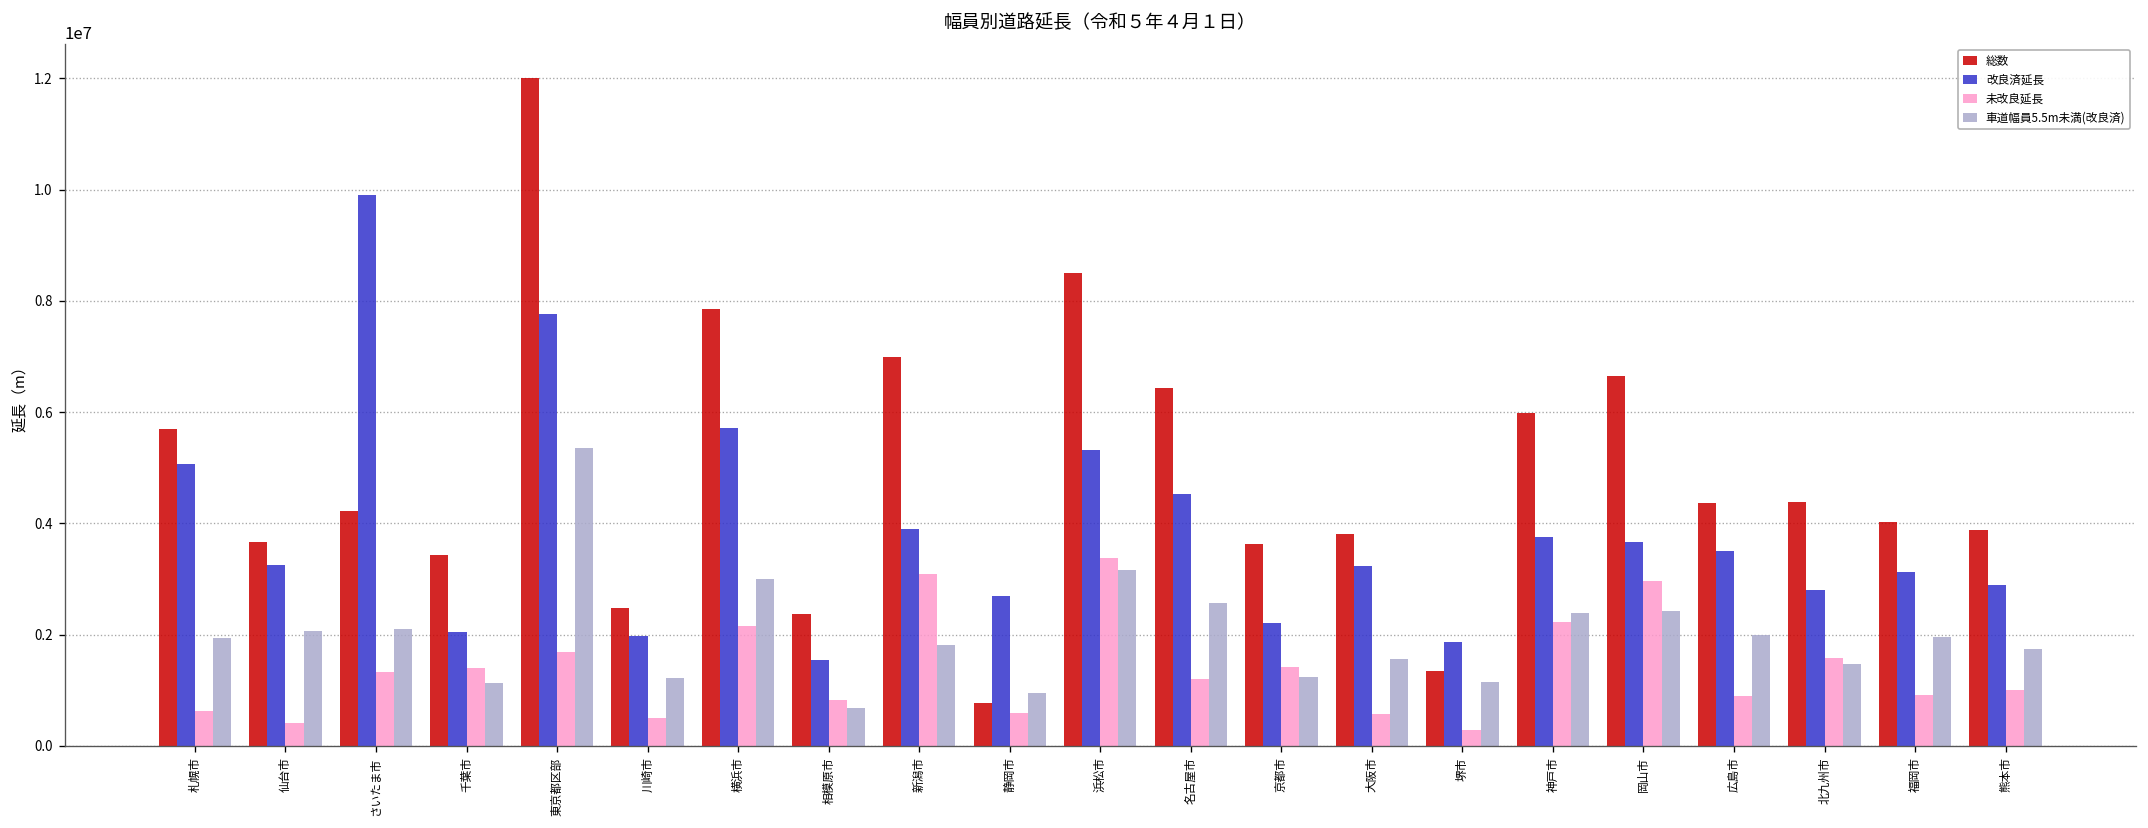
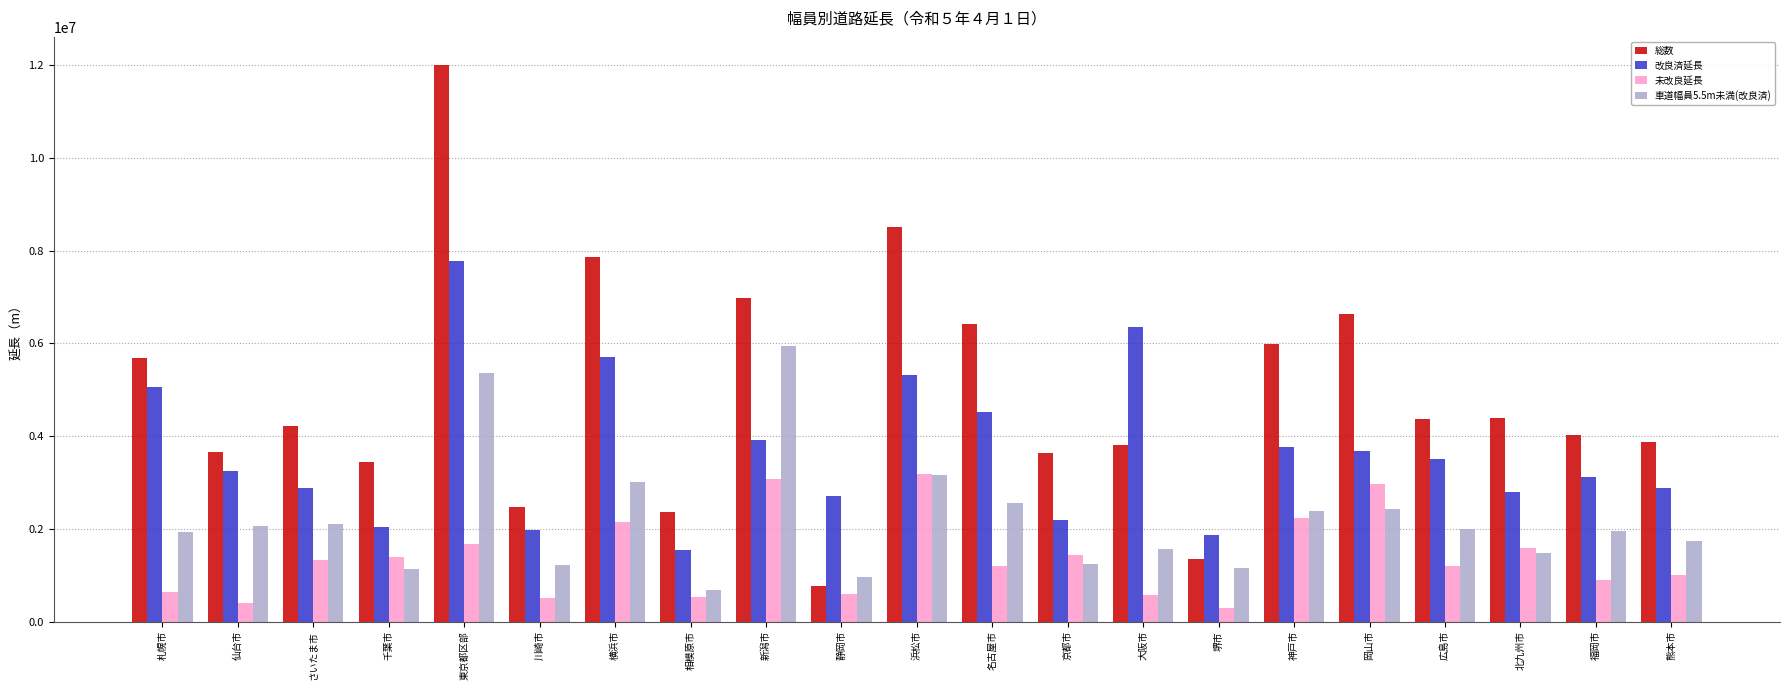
  {
    "総数": {
      "札幌市": 5700000,
      "仙台市": 3700000,
      "さいたま市": 4200000,
      "千葉市": 3400000,
      "東京都区部": 12000000,
      "川崎市": 2500000,
      "横浜市": 7900000,
      "相模原市": 2400000,
      "新潟市": 7000000,
      "静岡市": 800000,
      "浜松市": 8500000,
      "名古屋市": 6400000,
      "京都市": 3600000,
      "大阪市": 3800000,
      "堺市": 1400000,
      "神戸市": 6000000,
      "岡山市": 6600000,
      "広島市": 4400000,
      "北九州市": 4400000,
      "福岡市": 4000000,
      "熊本市": 3900000
    },
    "改良済延長": {
      "札幌市": 5100000,
      "仙台市": 3300000,
-     "さいたま市": 9900000,
+     "さいたま市": 2900000,
      "千葉市": 2000000,
      "東京都区部": 7800000,
      "川崎市": 2000000,
      "横浜市": 5700000,
      "相模原市": 1500000,
      "新潟市": 3900000,
      "静岡市": 2700000,
      "浜松市": 5300000,
      "名古屋市": 4500000,
      "京都市": 2200000,
-     "大阪市": 3200000,
+     "大阪市": 6400000,
      "堺市": 1900000,
      "神戸市": 3800000,
      "岡山市": 3700000,
      "広島市": 3500000,
      "北九州市": 2800000,
      "福岡市": 3100000,
      "熊本市": 2900000
    },
    "未改良延長": {
      "札幌市": 600000,
      "仙台市": 400000,
      "さいたま市": 1300000,
      "千葉市": 1400000,
      "東京都区部": 1700000,
      "川崎市": 500000,
      "横浜市": 2100000,
-     "相模原市": 800000,
+     "相模原市": 500000,
      "新潟市": 3100000,
      "静岡市": 600000,
-     "浜松市": 3400000,
+     "浜松市": 3200000,
      "名古屋市": 1200000,
      "京都市": 1400000,
      "大阪市": 600000,
      "堺市": 300000,
      "神戸市": 2200000,
      "岡山市": 3000000,
-     "広島市": 900000,
+     "広島市": 1200000,
      "北九州市": 1600000,
      "福岡市": 900000,
      "熊本市": 1000000
    },
    "車道幅員5.5m未満(改良済)": {
      "札幌市": 1900000,
      "仙台市": 2100000,
      "さいたま市": 2100000,
      "千葉市": 1100000,
      "東京都区部": 5400000,
      "川崎市": 1200000,
      "横浜市": 3000000,
      "相模原市": 700000,
-     "新潟市": 1800000,
+     "新潟市": 5900000,
      "静岡市": 1000000,
      "浜松市": 3200000,
      "名古屋市": 2600000,
      "京都市": 1200000,
      "大阪市": 1600000,
      "堺市": 1200000,
      "神戸市": 2400000,
      "岡山市": 2400000,
      "広島市": 2000000,
      "北九州市": 1500000,
      "福岡市": 2000000,
      "熊本市": 1700000
    }
  }
